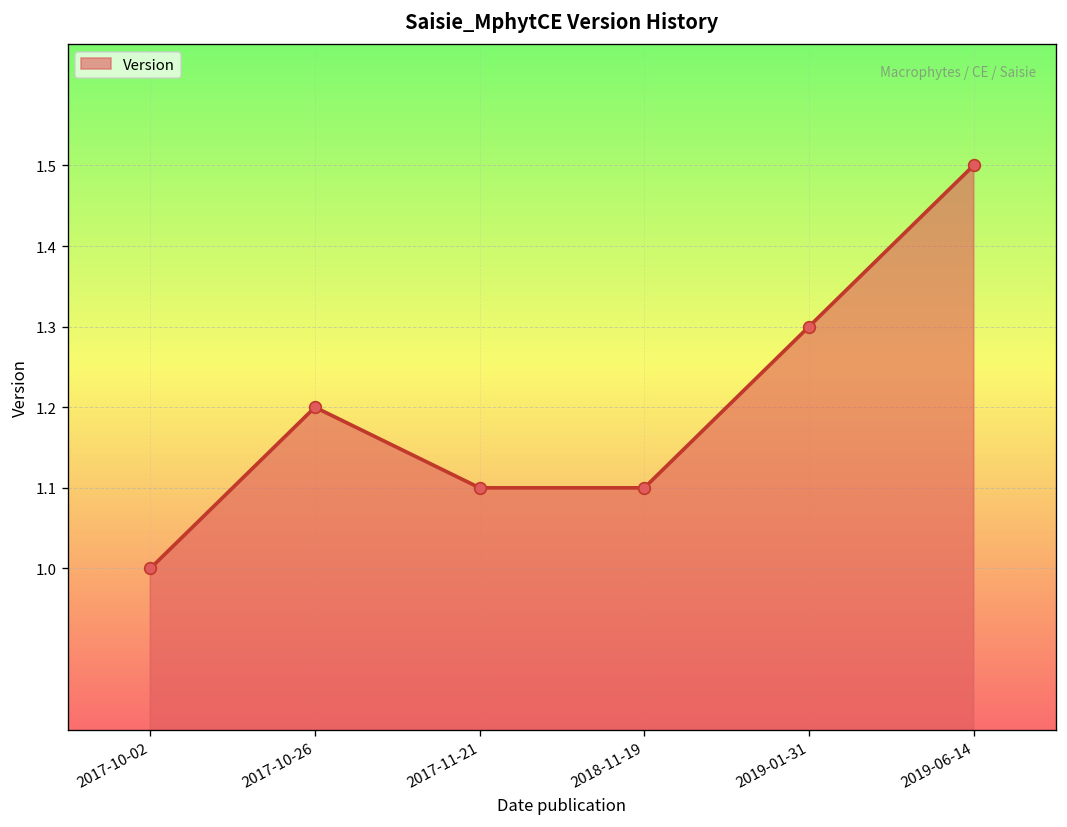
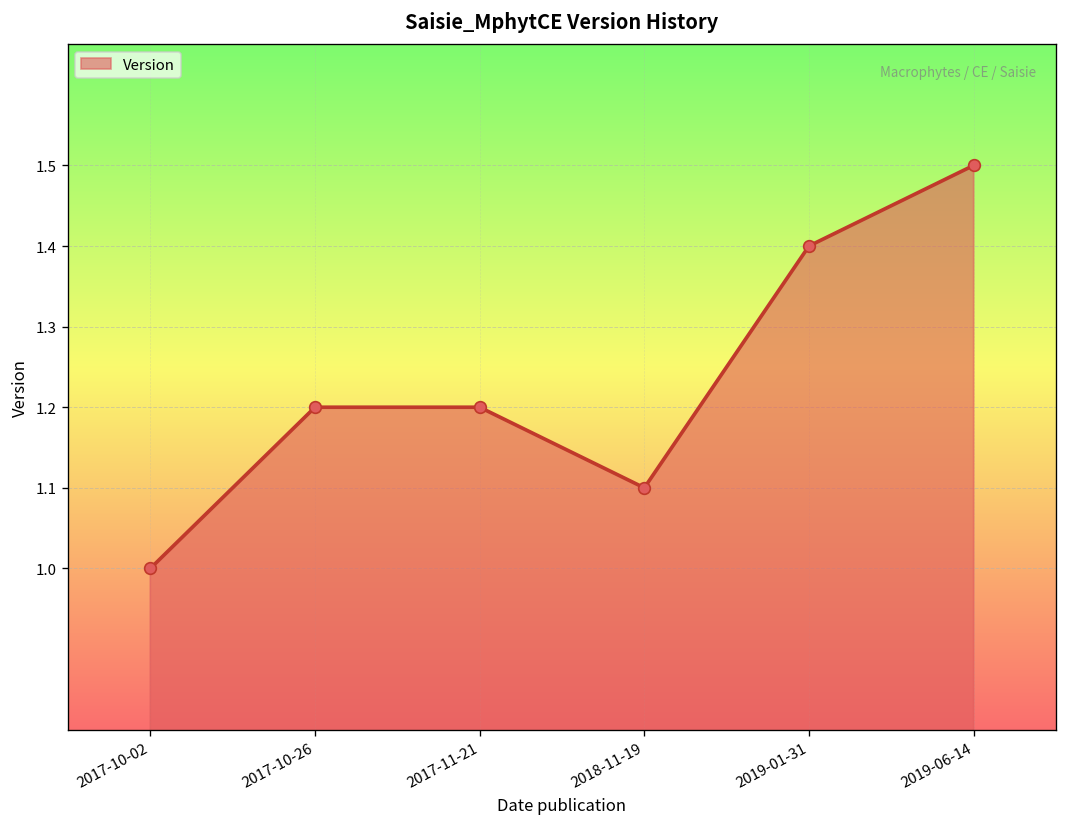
  {
    "2017-10-02": 1.0,
    "2017-10-26": 1.2,
-   "2017-11-21": 1.1,
+   "2017-11-21": 1.2,
    "2018-11-19": 1.1,
-   "2019-01-31": 1.3,
+   "2019-01-31": 1.4,
    "2019-06-14": 1.5
  }
